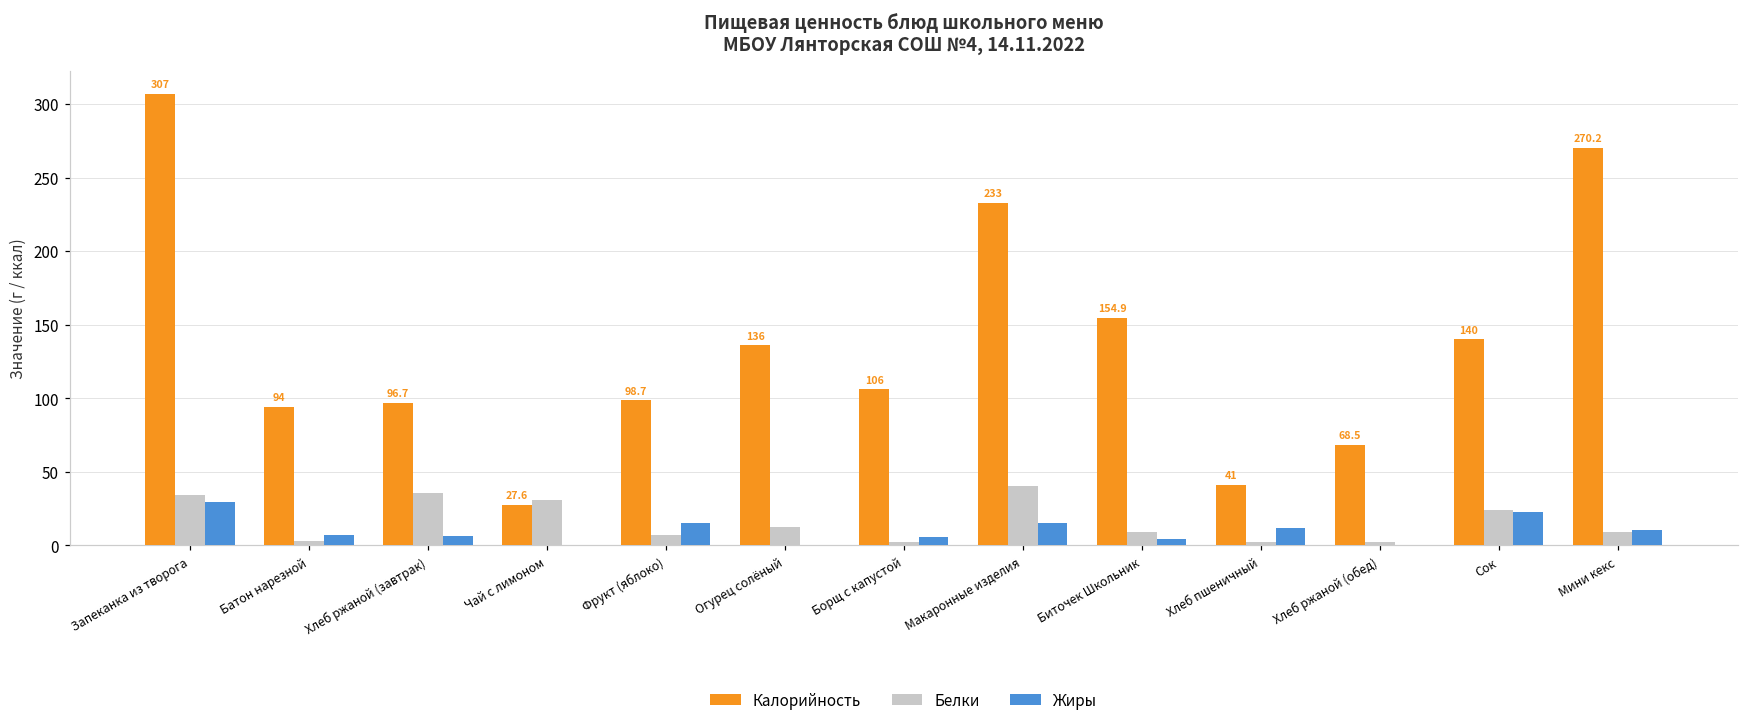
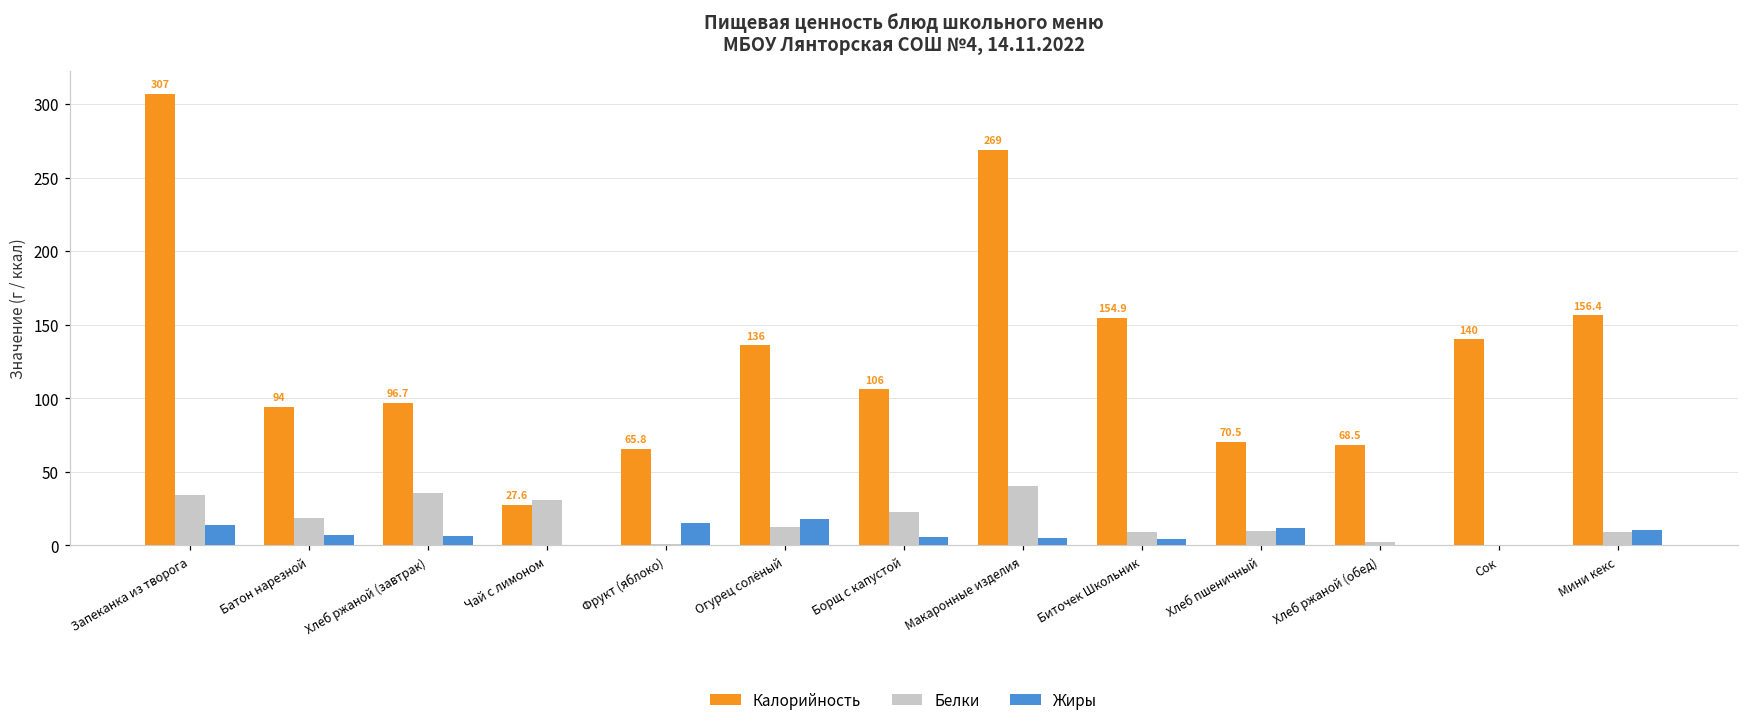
  {
    "Калорийность": {
      "Запеканка из творога": 307,
      "Батон нарезной": 94,
      "Хлеб ржаной (завтрак)": 96.7,
      "Чай с лимоном": 27.6,
-     "Фрукт (яблоко)": 98.7,
+     "Фрукт (яблоко)": 65.8,
      "Огурец солёный": 136,
      "Борщ с капустой": 106,
-     "Макаронные изделия": 233,
+     "Макаронные изделия": 269,
      "Биточек Школьник": 154.9,
-     "Хлеб пшеничный": 41,
+     "Хлеб пшеничный": 70.5,
      "Хлеб ржаной (обед)": 68.5,
      "Сок": 140,
-     "Мини кекс": 270.2
+     "Мини кекс": 156.4
    },
    "Белки": {
      "Запеканка из творога": 34,
-     "Батон нарезной": 3,
+     "Батон нарезной": 18,
      "Хлеб ржаной (завтрак)": 36,
      "Чай с лимоном": 31,
-     "Фрукт (яблоко)": 7,
+     "Фрукт (яблоко)": 1,
      "Огурец солёный": 12,
-     "Борщ с капустой": 2,
+     "Борщ с капустой": 22,
      "Макаронные изделия": 40,
      "Биточек Школьник": 9,
-     "Хлеб пшеничный": 2,
+     "Хлеб пшеничный": 10,
      "Хлеб ржаной (обед)": 2,
-     "Сок": 24,
+     "Сок": 1,
      "Мини кекс": 9
    },
    "Жиры": {
-     "Запеканка из творога": 30,
+     "Запеканка из творога": 14,
      "Батон нарезной": 7,
      "Хлеб ржаной (завтрак)": 7,
      "Фрукт (яблоко)": 15,
-     "Огурец солёный": 0,
+     "Огурец солёный": 18,
      "Борщ с капустой": 6,
-     "Макаронные изделия": 15,
+     "Макаронные изделия": 5,
      "Биточек Школьник": 4,
      "Хлеб пшеничный": 12,
-     "Сок": 23,
+     "Сок": 0,
      "Мини кекс": 11
    }
  }
